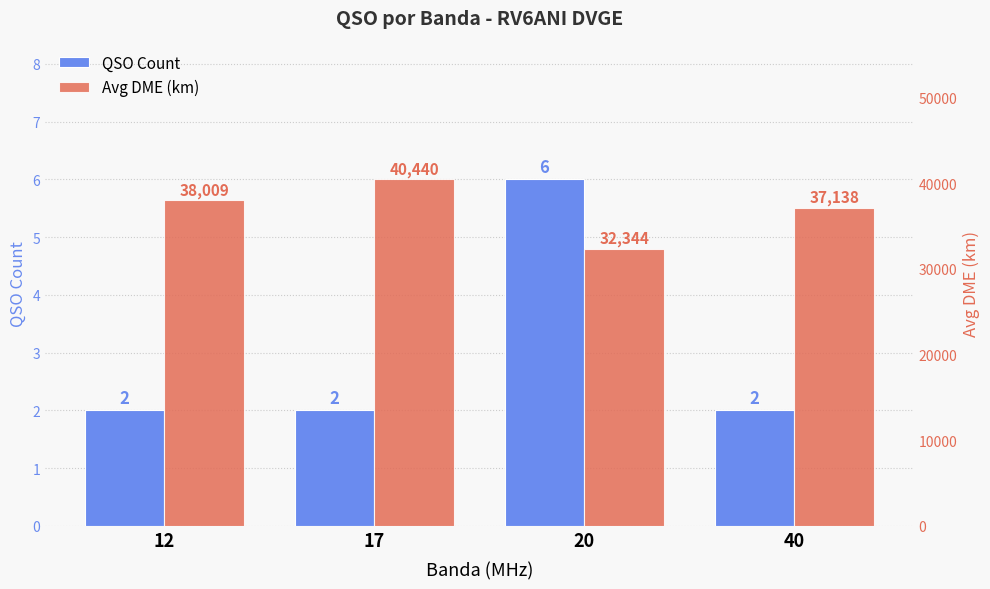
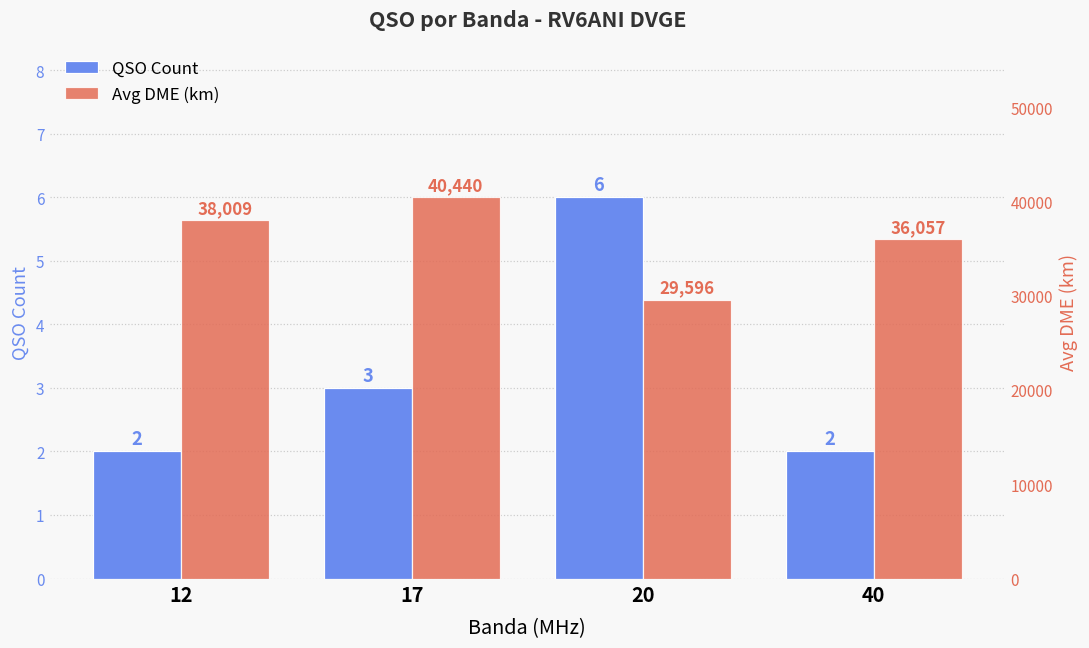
  {
    "QSO Count": {
      "12": "2",
-     "17": "2",
+     "17": "3",
      "20": "6",
      "40": "2"
    },
    "Avg DME (km)": {
      "12": "38,009",
      "17": "40,440",
-     "20": "32,344",
-     "40": "37,138"
+     "20": "29,596",
+     "40": "36,057"
    }
  }
